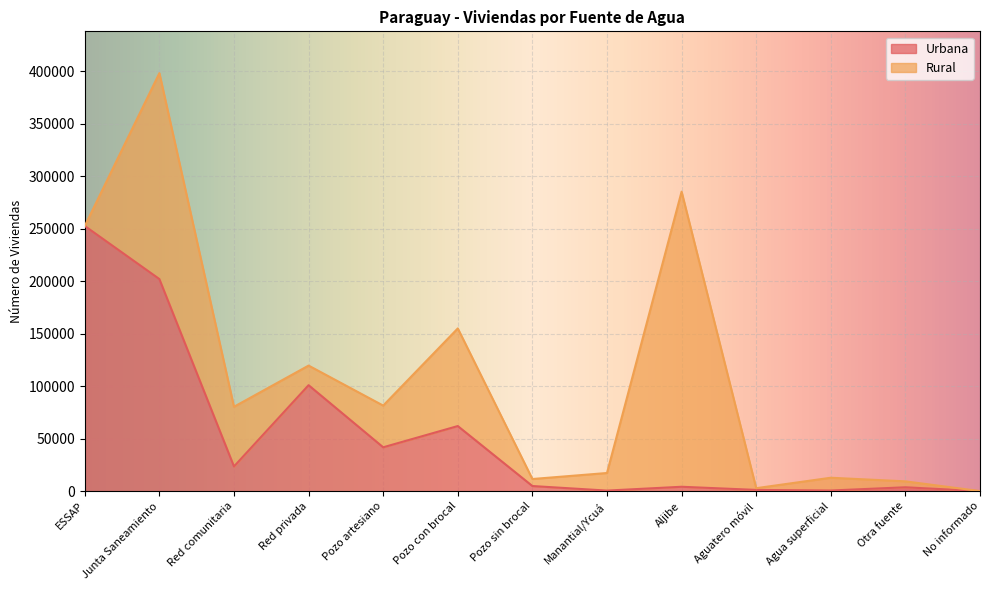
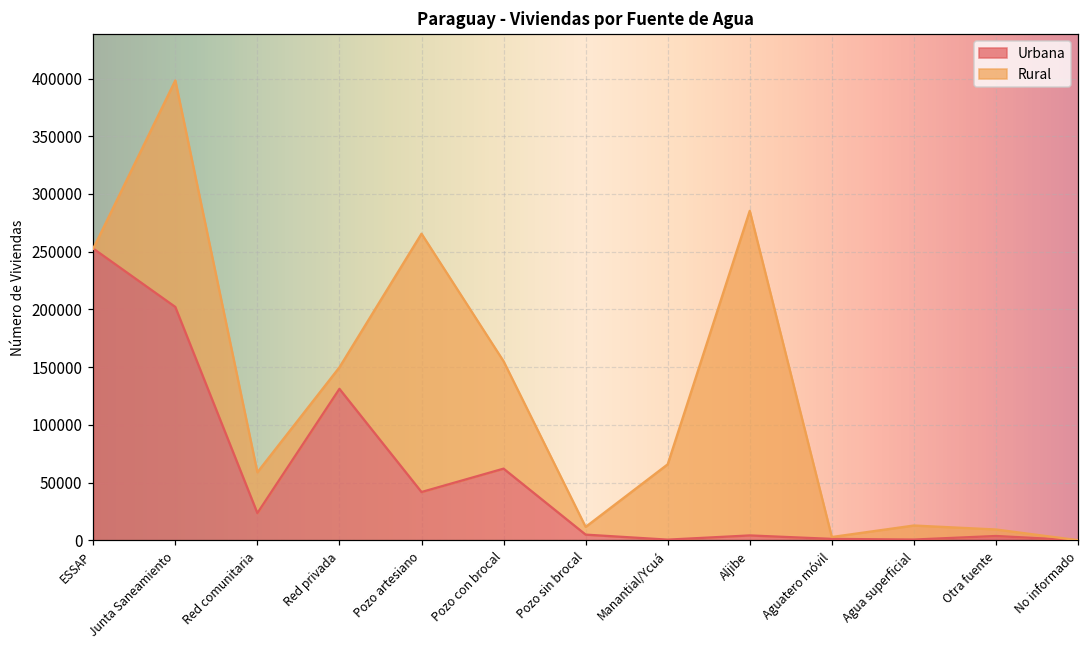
  {
    "Urbana": {
      "Junta Saneamiento": 202000,
      "Red comunitaria": 24000,
-     "Red privada": 101000,
+     "Red privada": 131000,
      "Pozo artesiano": 42000,
      "Pozo con brocal": 62000,
      "Pozo sin brocal": 5000,
      "Manantial/Ycuá": 1000,
      "Aljibe": 4000,
      "Agua superficial": 1000,
      "Otra fuente": 4000
    },
    "Rural": {
      "Junta Saneamiento": 196000,
-     "Red comunitaria": 57000,
+     "Red comunitaria": 35000,
      "Red privada": 19000,
-     "Pozo artesiano": 40000,
+     "Pozo artesiano": 224000,
      "Pozo con brocal": 93000,
      "Pozo sin brocal": 7000,
-     "Manantial/Ycuá": 17000,
+     "Manantial/Ycuá": 65000,
      "Aljibe": 281000,
      "Agua superficial": 12000,
      "Otra fuente": 6000
    }
  }
